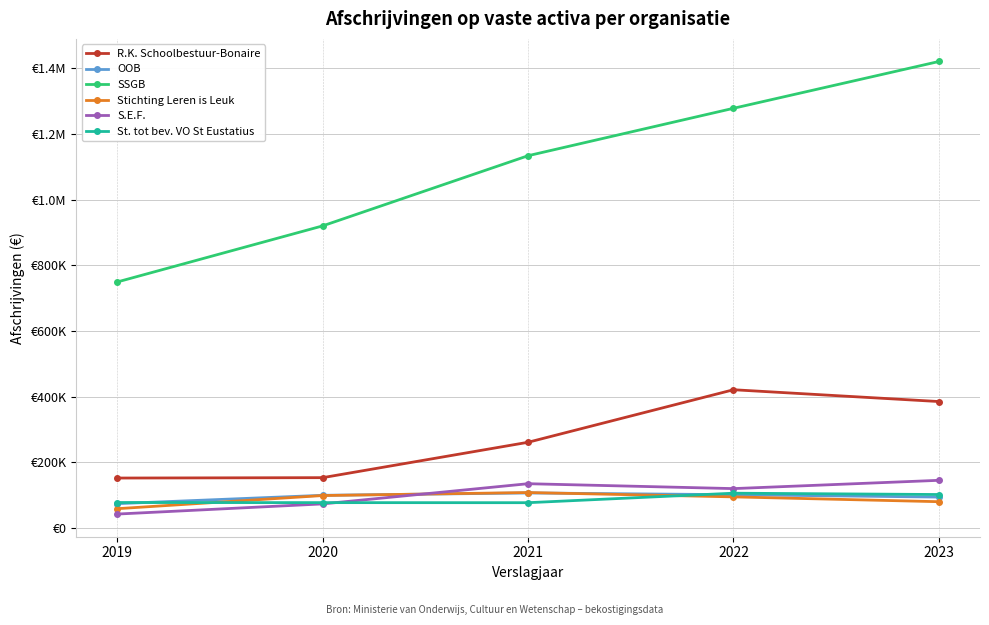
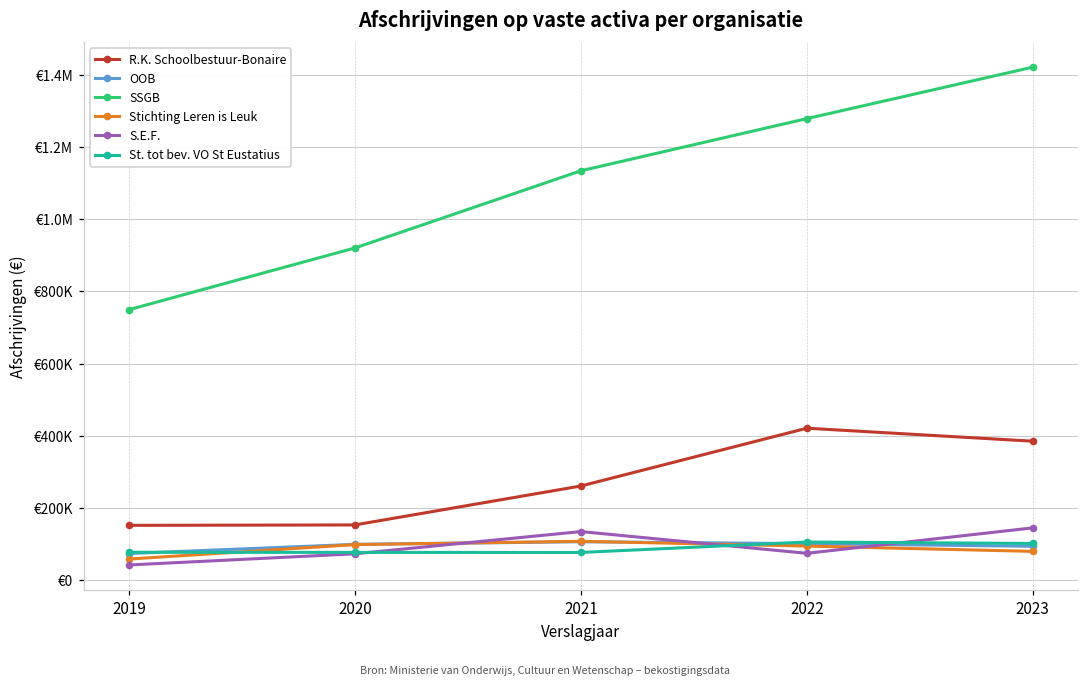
  {
    "R.K. Schoolbestuur-Bonaire": {
      "2019": "€150000",
      "2020": "€150000",
      "2021": "€260000",
      "2022": "€420000",
      "2023": "€380000"
    },
    "OOB": {
      "2023": "€90000"
    },
    "Stichting Leren is Leuk": {
      "2019": "€60000",
      "2023": "€80000"
    },
    "S.E.F.": {
      "2019": "€40000",
      "2021": "€130000",
-     "2022": "€120000",
+     "2022": "€70000",
      "2023": "€140000"
    }
  }
